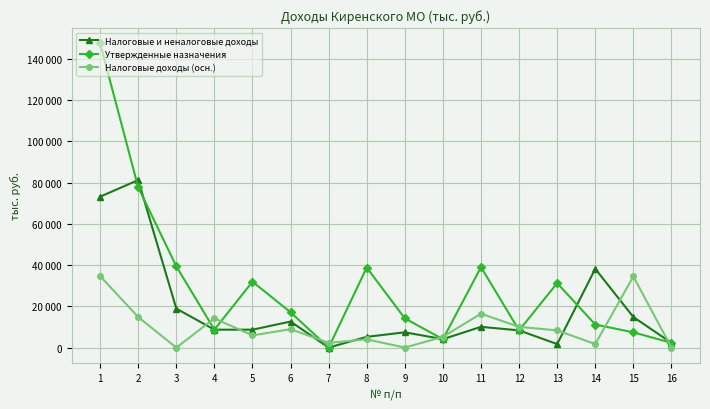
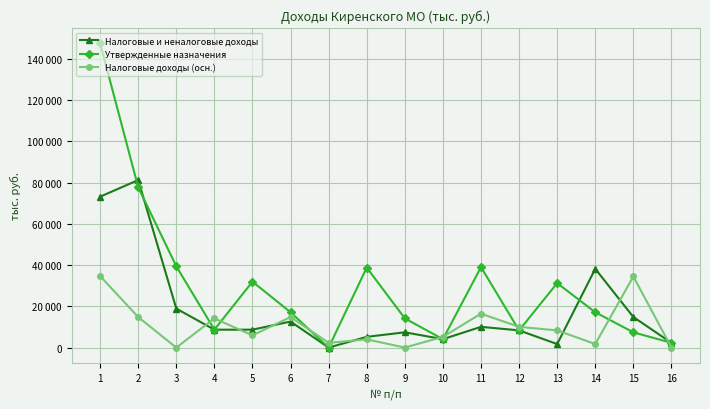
  {
    "Налоговые и неналоговые доходы": {
      "1": 73000,
      "2": 81000,
      "3": 19000,
      "5": 9000,
      "6": 13000,
      "9": 7000,
      "11": 10000,
      "13": 2000,
      "14": 38000,
      "15": 15000
    },
    "Утвержденные назначения": {
      "2": 78000,
      "3": 39000,
      "5": 32000,
      "6": 17000,
      "8": 39000,
      "9": 14000,
      "11": 39000,
      "13": 31000,
-     "14": 11000,
+     "14": 17000,
      "15": 7000
    },
    "Налоговые доходы (осн.)": {
      "1": 35000,
      "2": 15000,
      "3": 0,
      "4": 14000,
      "5": 6000,
-     "6": 9000,
+     "6": 15000,
      "7": 2000,
      "9": 0,
      "11": 16000,
      "12": 10000,
      "13": 8000,
      "14": 2000,
      "15": 35000,
      "16": 0
    }
  }
